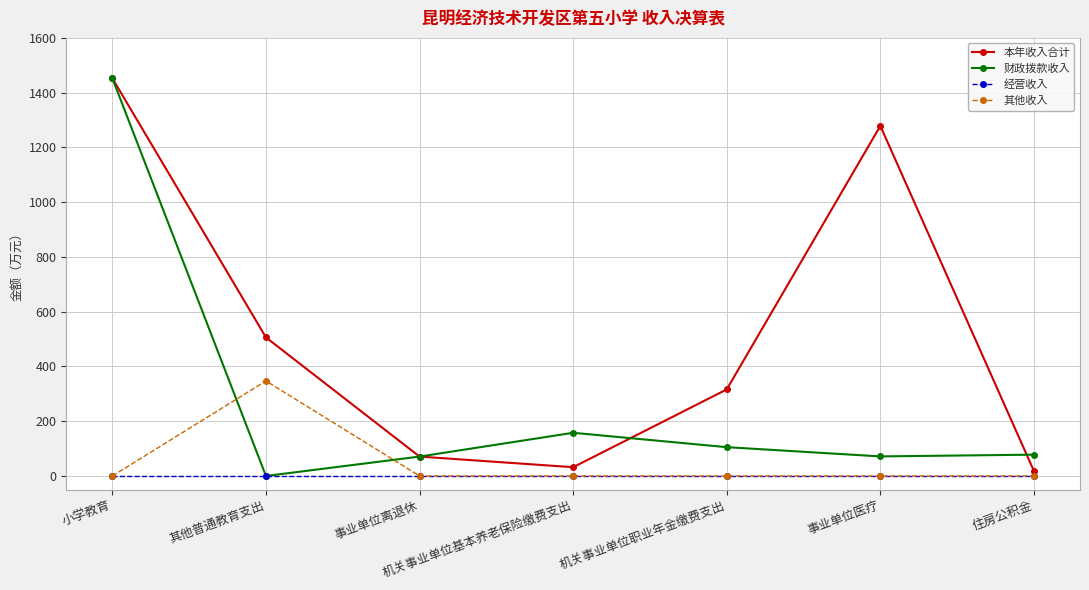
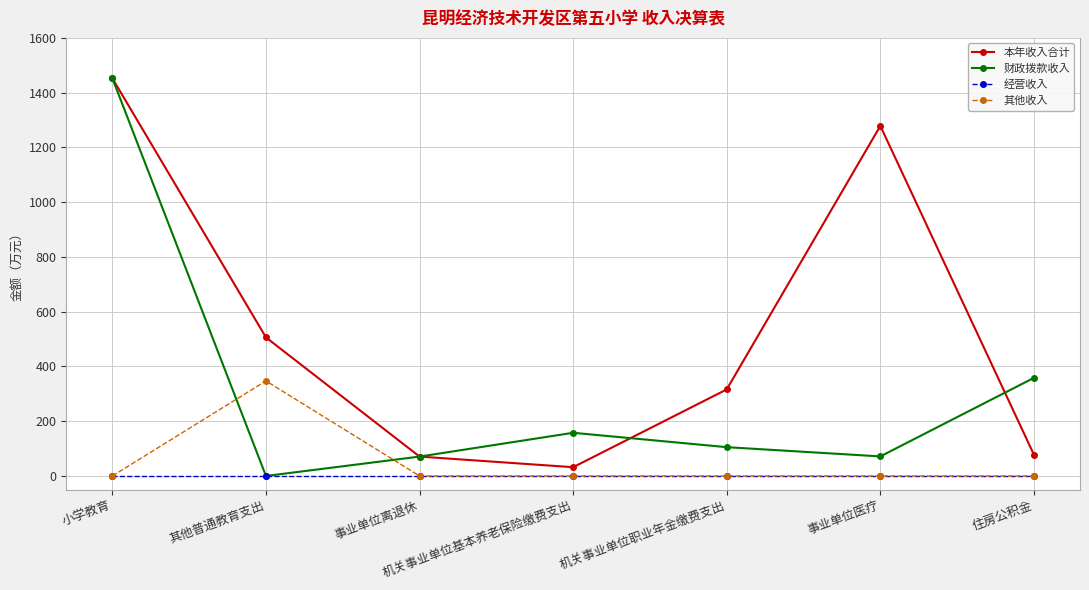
  {
    "本年收入合计": {
      "其他普通教育支出": 510,
      "机关事业单位基本养老保险缴费支出": 30,
      "机关事业单位职业年金缴费支出": 320,
      "事业单位医疗": 1280,
-     "住房公积金": 20
+     "住房公积金": 80
    },
    "财政拨款收入": {
      "机关事业单位基本养老保险缴费支出": 160,
      "机关事业单位职业年金缴费支出": 110,
      "事业单位医疗": 70,
-     "住房公积金": 80
+     "住房公积金": 360
    },
    "其他收入": {
      "其他普通教育支出": 350
    }
  }
